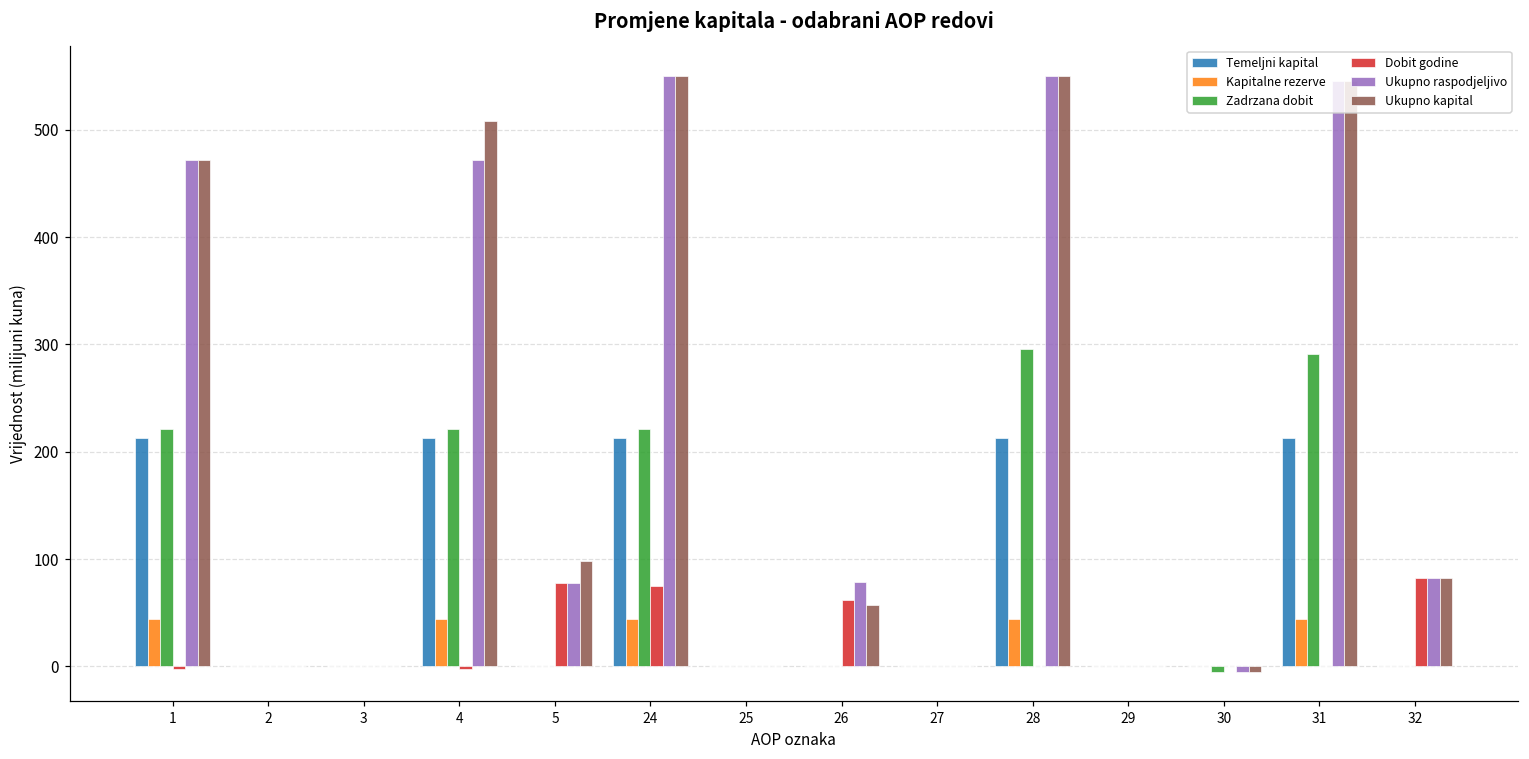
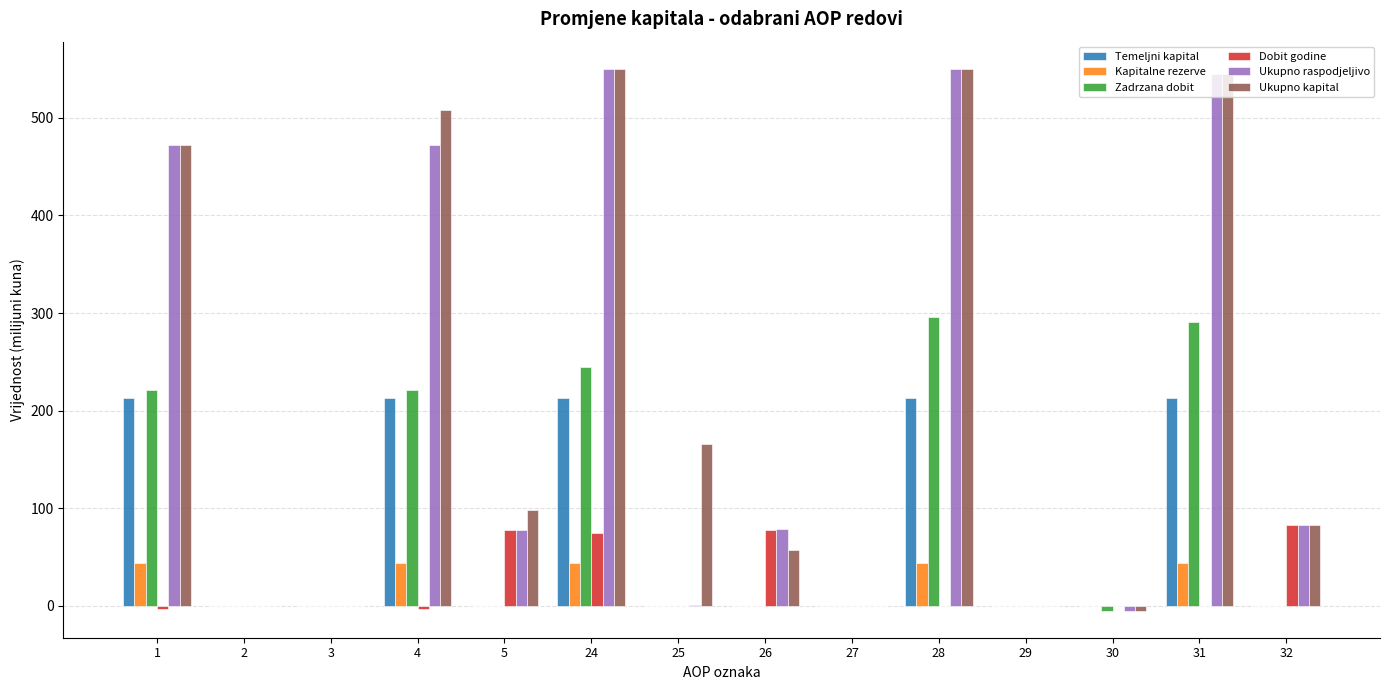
  {
    "Temeljni kapital": {
      "1": 210,
      "2": 0,
      "3": 0,
      "4": 210,
      "5": 0,
      "24": 210,
      "25": 0,
      "26": 0,
      "27": 0,
      "28": 210,
      "29": 0,
      "30": 0,
      "31": 210,
      "32": 0
    },
    "Kapitalne rezerve": {
      "1": 40,
      "2": 0,
      "3": 0,
      "4": 40,
      "5": 0,
      "24": 40,
      "25": 0,
      "26": 0,
      "27": 0,
      "28": 40,
      "29": 0,
      "30": 0,
      "31": 40,
      "32": 0
    },
    "Zadrzana dobit": {
      "1": 220,
      "2": 0,
      "3": 0,
      "4": 220,
      "5": 0,
-     "24": 220,
+     "24": 240,
      "25": 0,
      "26": 0,
      "27": 0,
      "28": 300,
      "29": 0,
      "30": 0,
      "31": 290,
      "32": 0
    },
    "Dobit godine": {
      "1": 0,
      "2": 0,
      "3": 0,
      "4": 0,
      "5": 80,
      "24": 70,
      "25": 0,
-     "26": 60,
+     "26": 80,
      "27": 0,
      "28": 0,
      "29": 0,
      "30": 0,
      "31": 0,
      "32": 80
    },
    "Ukupno raspodjeljivo": {
      "1": 470,
      "2": 0,
      "3": 0,
      "4": 470,
      "5": 80,
      "24": 550,
      "26": 80,
      "27": 0,
      "28": 550,
      "29": 0,
      "30": 0,
      "32": 80
    },
    "Ukupno kapital": {
      "1": 470,
      "2": 0,
      "3": 0,
      "4": 510,
      "5": 100,
      "24": 550,
-     "25": 0,
+     "25": 170,
      "26": 60,
      "27": 0,
      "28": 550,
      "29": 0,
      "30": 0,
      "32": 80
    }
  }
